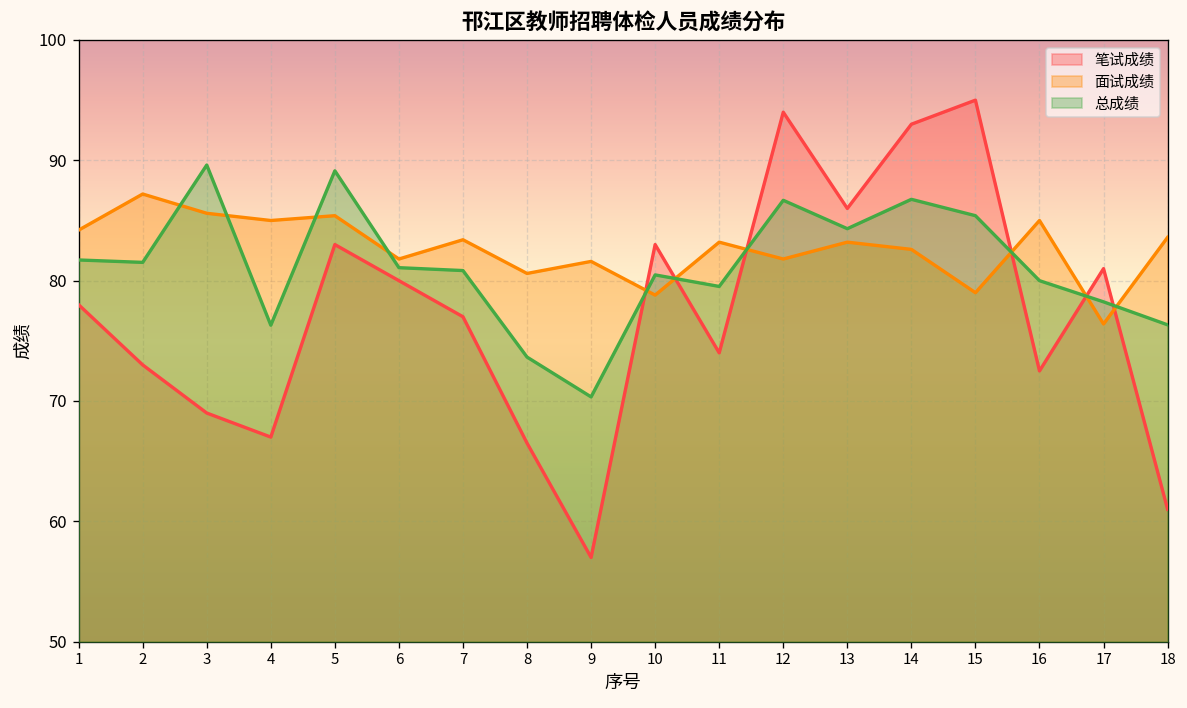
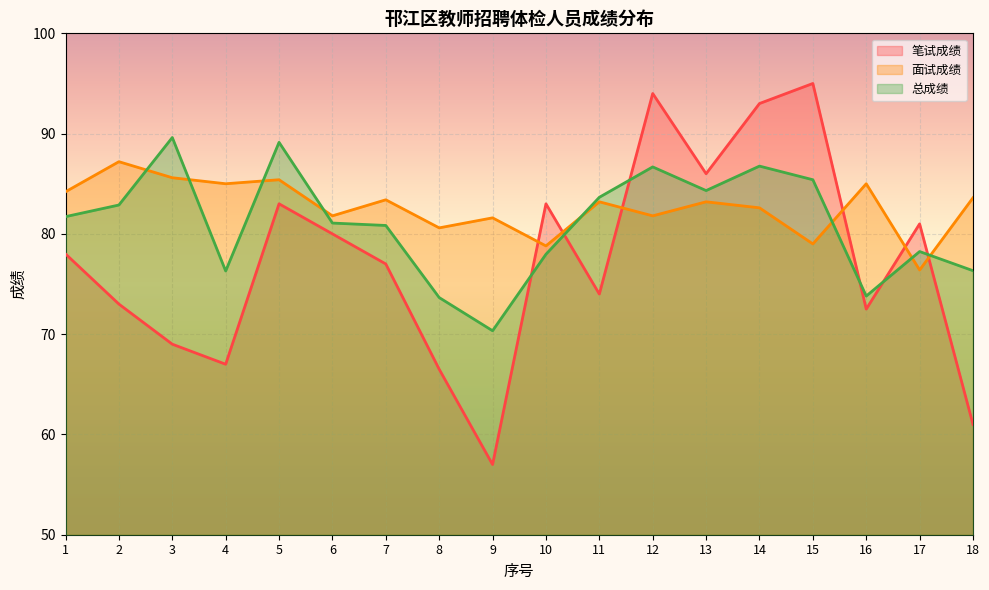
  {
    "总成绩": {
      "1": 81.7,
-     "2": 81.5,
+     "2": 82.9,
      "3": 89.6,
      "4": 76.3,
      "5": 89.1,
      "6": 81.1,
      "7": 80.8,
      "8": 73.7,
      "9": 70.3,
-     "10": 80.5,
-     "11": 79.5,
+     "10": 78.0,
+     "11": 83.7,
      "12": 86.7,
      "13": 84.3,
      "14": 86.8,
      "15": 85.4,
-     "16": 80.0,
+     "16": 73.8,
      "17": 78.2,
      "18": 76.3
    }
  }
